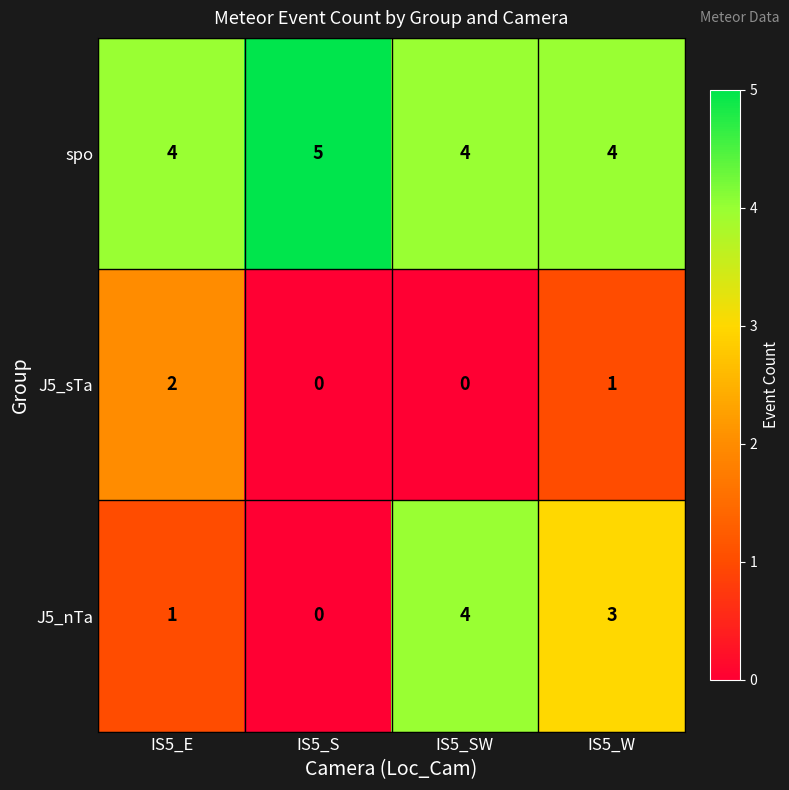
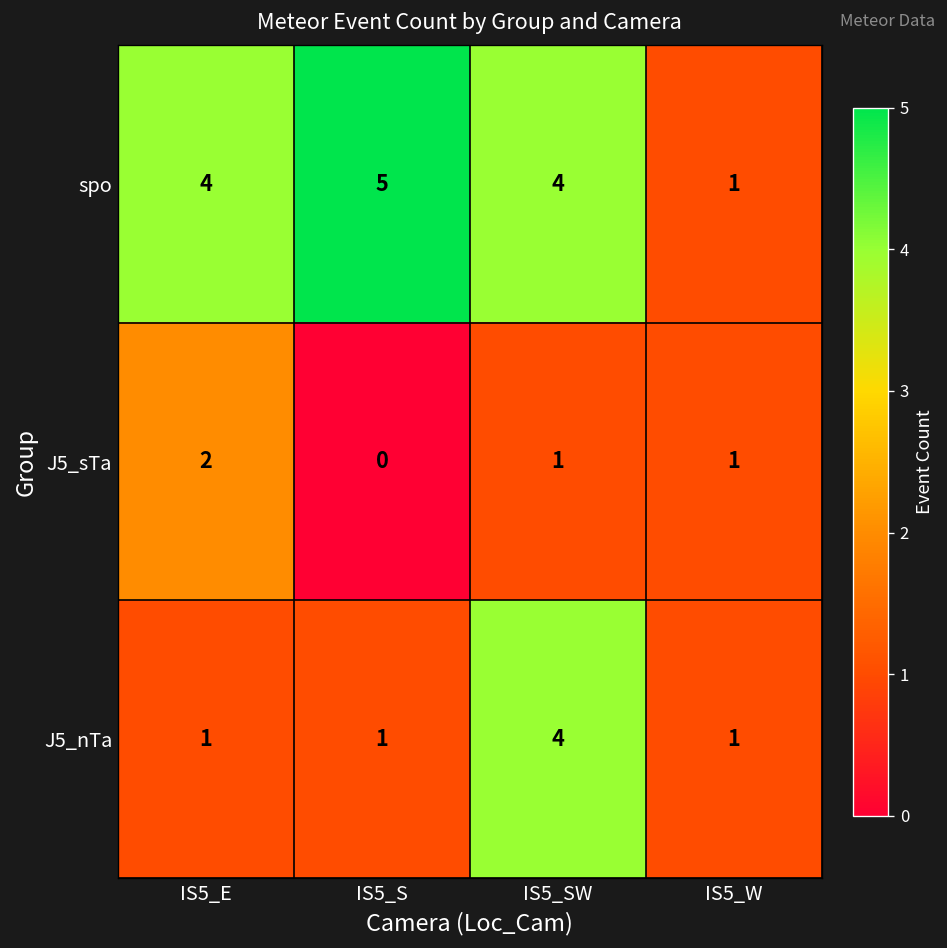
  {
    "spo": {
      "IS5_E": 4,
      "IS5_S": 5,
      "IS5_SW": 4,
-     "IS5_W": 4
+     "IS5_W": 1
    },
    "J5_sTa": {
      "IS5_E": 2,
      "IS5_S": 0,
-     "IS5_SW": 0,
+     "IS5_SW": 1,
      "IS5_W": 1
    },
    "J5_nTa": {
      "IS5_E": 1,
-     "IS5_S": 0,
+     "IS5_S": 1,
      "IS5_SW": 4,
-     "IS5_W": 3
+     "IS5_W": 1
    }
  }
